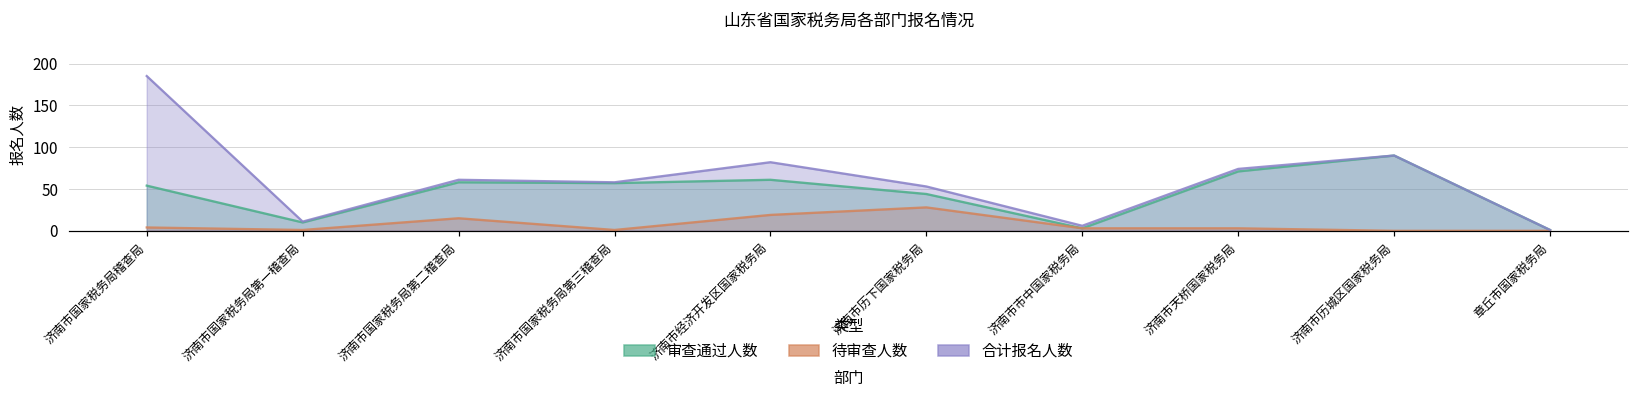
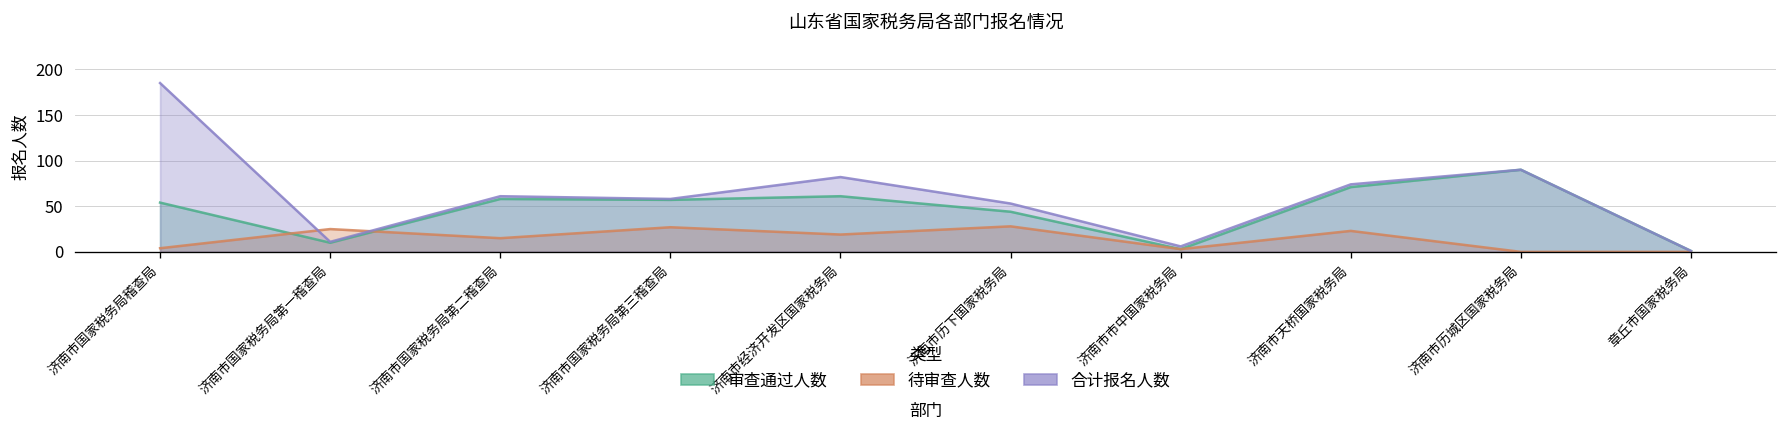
  {
    "待审查人数": {
      "济南市国家税务局稽查局": 0,
-     "济南市国家税务局第一稽查局": 0,
+     "济南市国家税务局第一稽查局": 30,
      "济南市国家税务局第二稽查局": 20,
-     "济南市国家税务局第三稽查局": 0,
+     "济南市国家税务局第三稽查局": 30,
      "济南市经济开发区国家税务局": 20,
      "济南市历下国家税务局": 30,
-     "济南市天桥国家税务局": 0,
+     "济南市天桥国家税务局": 20,
      "济南市历城区国家税务局": 0
    }
  }
